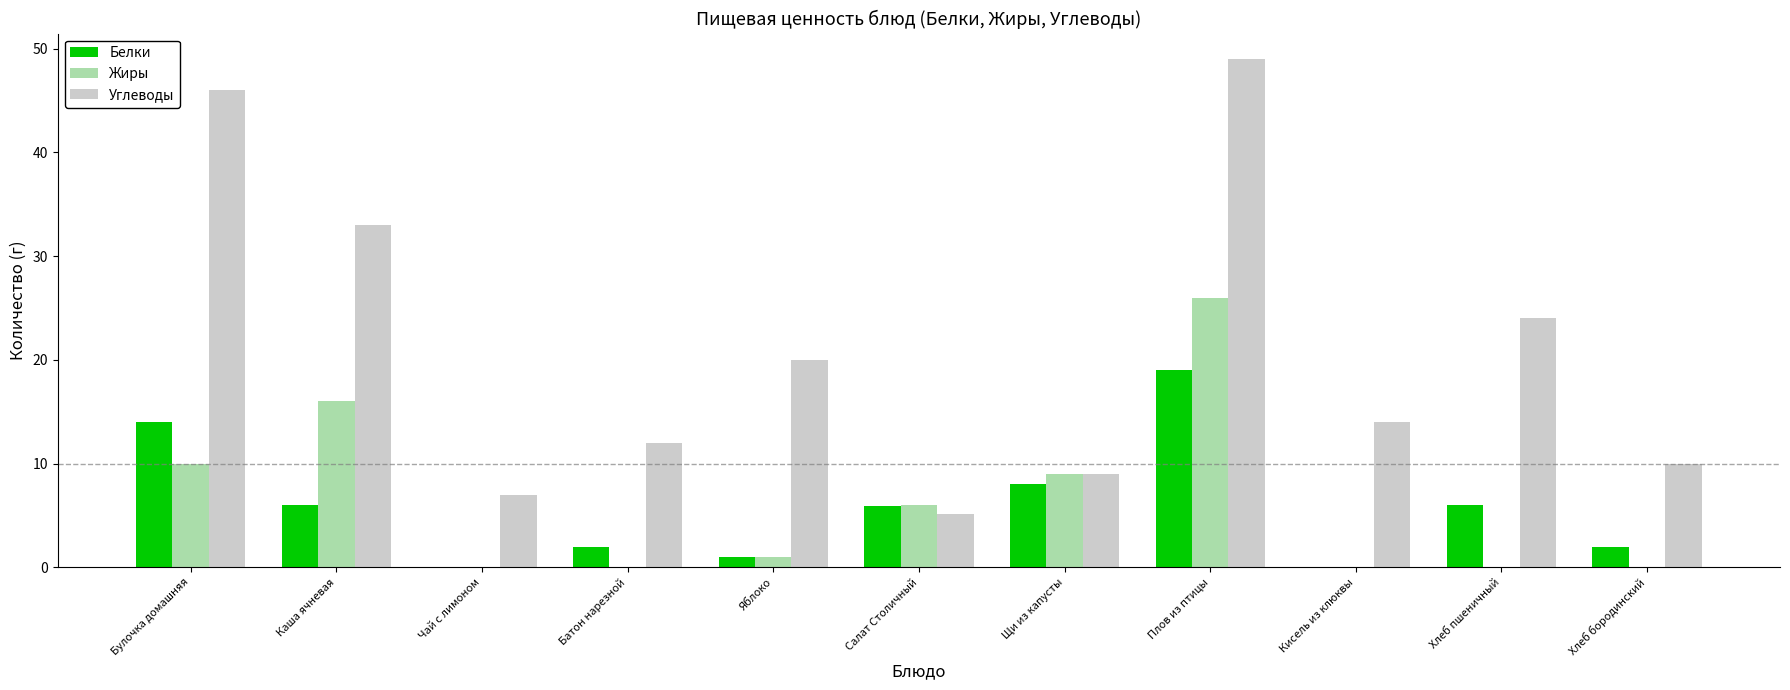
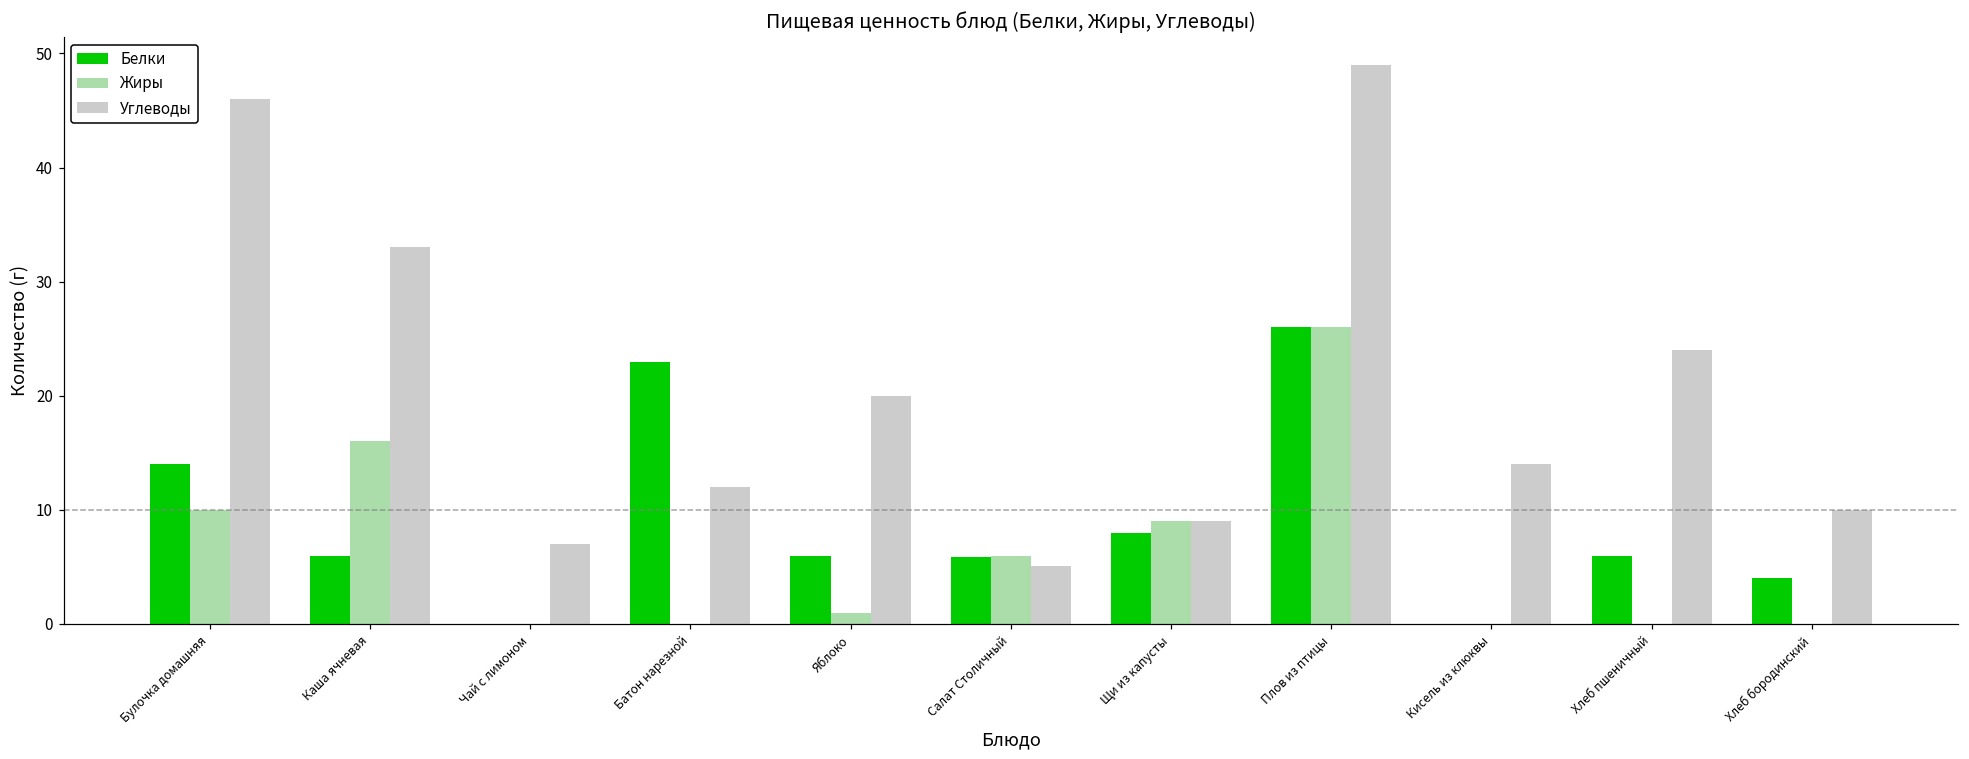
  {
    "Белки": {
      "Булочка домашняя": 14,
      "Каша ячневая": 6,
      "Чай с лимоном": 0,
-     "Батон нарезной": 2,
-     "Яблоко": 1,
+     "Батон нарезной": 23,
+     "Яблоко": 6,
      "Салат Столичный": 6,
      "Щи из капусты": 8,
-     "Плов из птицы": 19,
+     "Плов из птицы": 26,
      "Кисель из клюквы": 0,
      "Хлеб пшеничный": 6,
-     "Хлеб бородинский": 2
+     "Хлеб бородинский": 4
    }
  }
